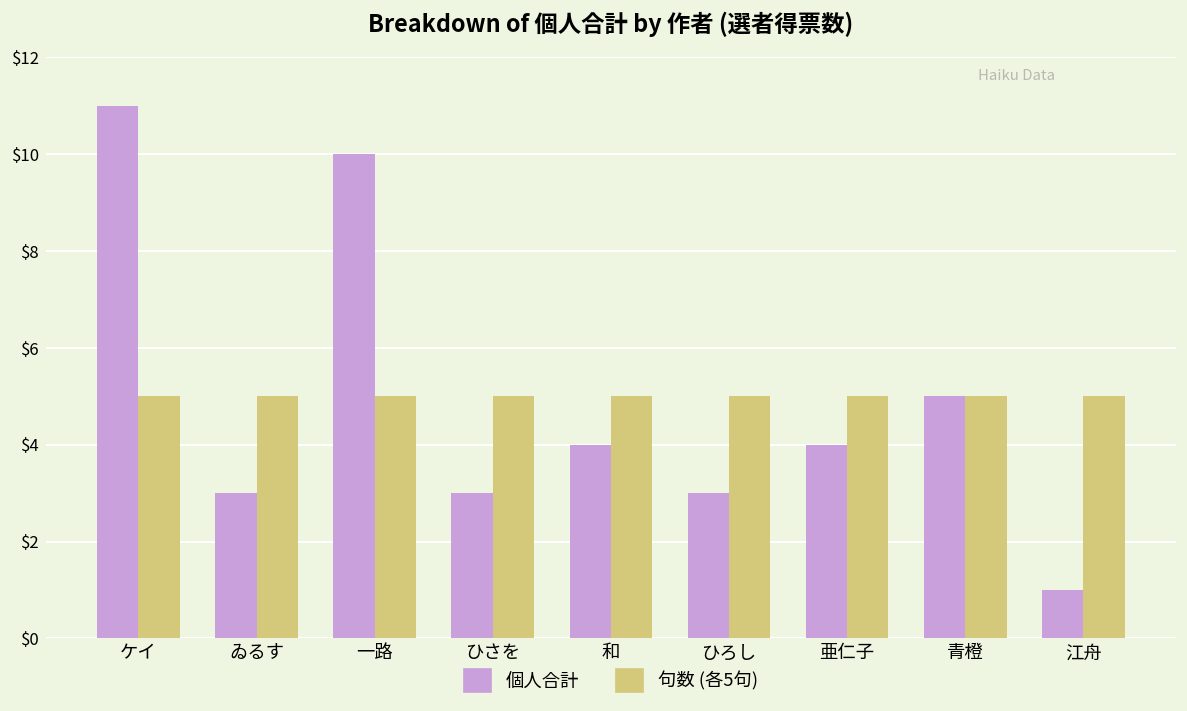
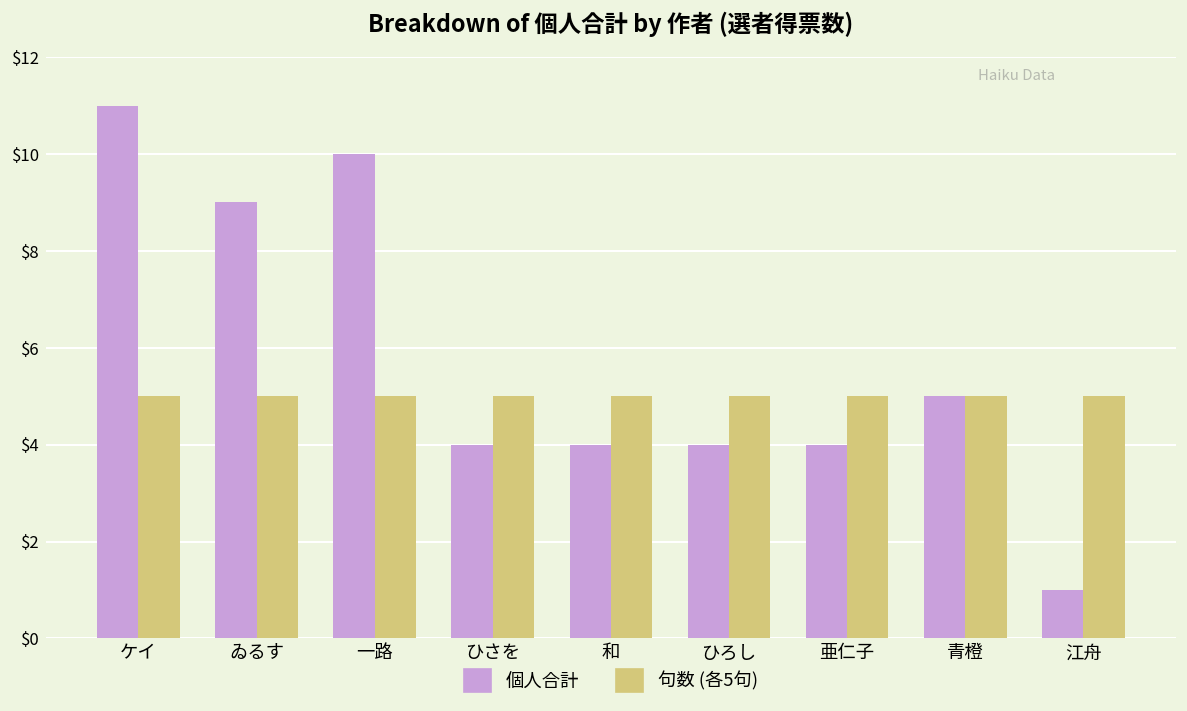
  {
    "個人合計": {
      "ケイ": "$11",
-     "ゐるす": "$3",
+     "ゐるす": "$9",
      "一路": "$10",
-     "ひさを": "$3",
+     "ひさを": "$4",
      "和": "$4",
-     "ひろし": "$3",
+     "ひろし": "$4",
      "亜仁子": "$4",
      "青橙": "$5",
      "江舟": "$1"
    },
    "句数 (各5句)": {
      "ケイ": "$5",
      "ゐるす": "$5",
      "一路": "$5",
      "ひさを": "$5",
      "和": "$5",
      "ひろし": "$5",
      "亜仁子": "$5",
      "青橙": "$5",
      "江舟": "$5"
    }
  }
